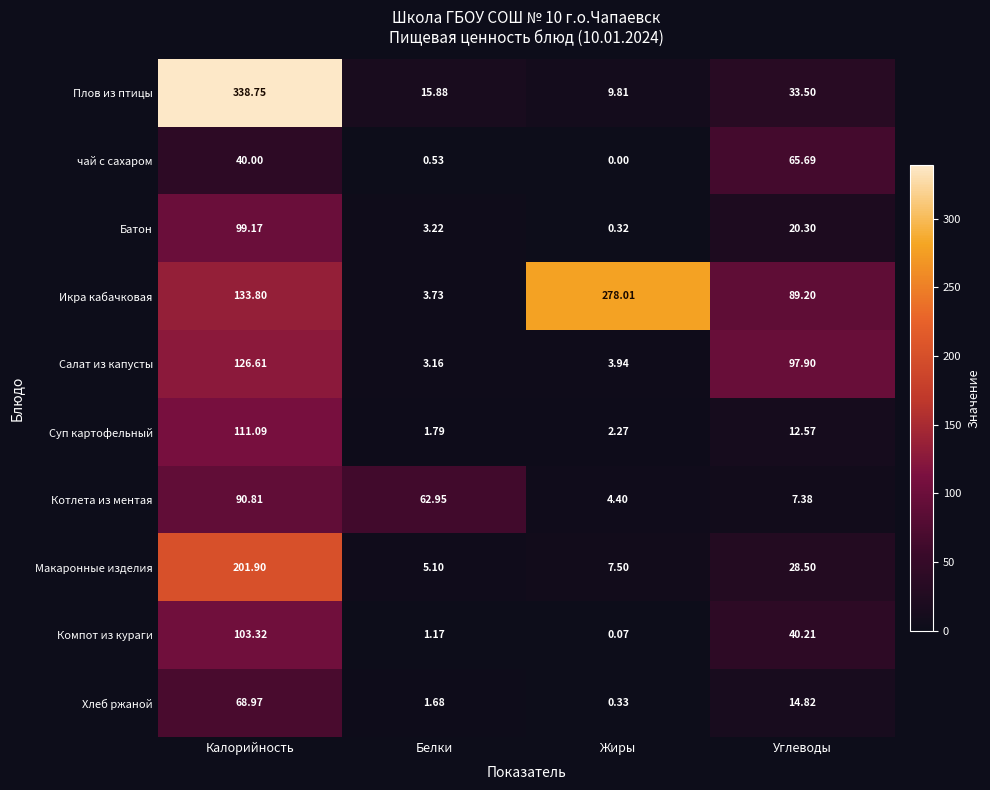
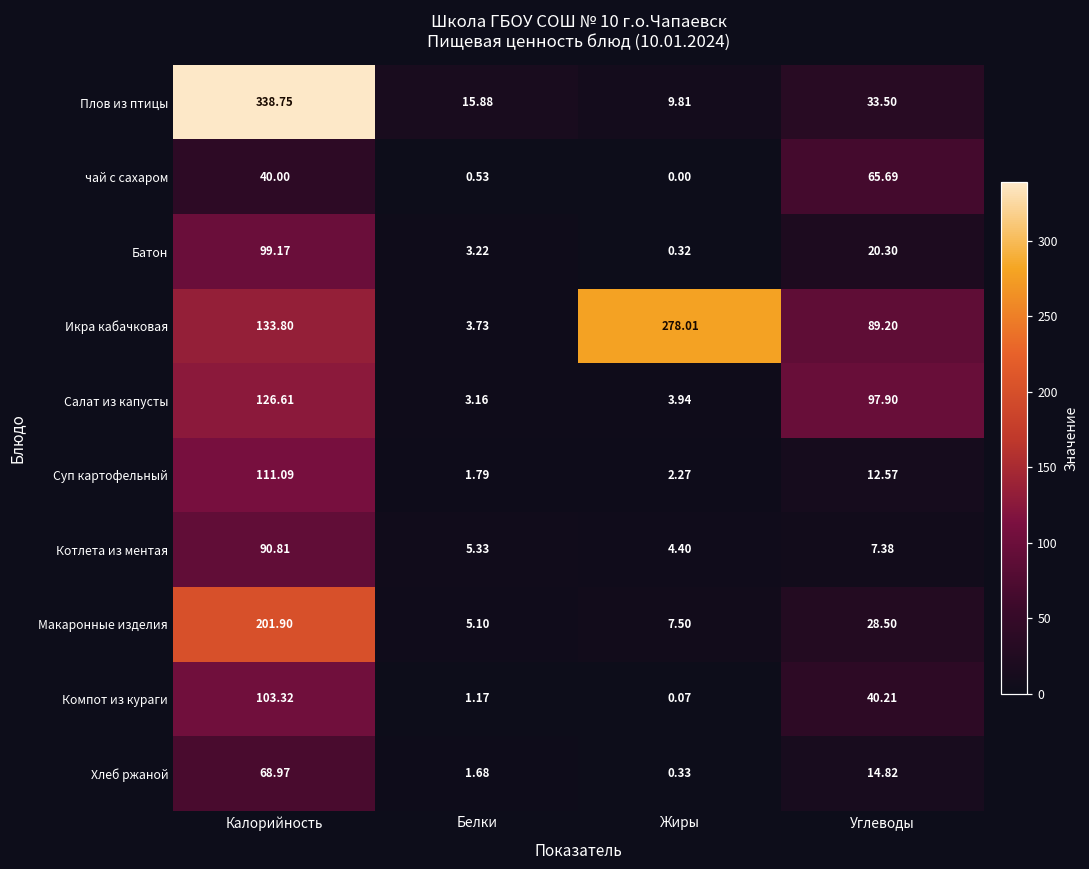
  {
    "Плов из птицы": {
      "Калорийность": 338.75,
      "Белки": 15.88,
      "Жиры": 9.81,
      "Углеводы": 33.50
    },
    "чай с сахаром": {
      "Калорийность": 40.00,
      "Белки": 0.53,
      "Жиры": 0.00,
      "Углеводы": 65.69
    },
    "Батон": {
      "Калорийность": 99.17,
      "Белки": 3.22,
      "Жиры": 0.32,
      "Углеводы": 20.30
    },
    "Икра кабачковая": {
      "Калорийность": 133.80,
      "Белки": 3.73,
      "Жиры": 278.01,
      "Углеводы": 89.20
    },
    "Салат из капусты": {
      "Калорийность": 126.61,
      "Белки": 3.16,
      "Жиры": 3.94,
      "Углеводы": 97.90
    },
    "Суп картофельный": {
      "Калорийность": 111.09,
      "Белки": 1.79,
      "Жиры": 2.27,
      "Углеводы": 12.57
    },
    "Котлета из ментая": {
      "Калорийность": 90.81,
-     "Белки": 62.95,
+     "Белки": 5.33,
      "Жиры": 4.40,
      "Углеводы": 7.38
    },
    "Макаронные изделия": {
      "Калорийность": 201.90,
      "Белки": 5.10,
      "Жиры": 7.50,
      "Углеводы": 28.50
    },
    "Компот из кураги": {
      "Калорийность": 103.32,
      "Белки": 1.17,
      "Жиры": 0.07,
      "Углеводы": 40.21
    },
    "Хлеб ржаной": {
      "Калорийность": 68.97,
      "Белки": 1.68,
      "Жиры": 0.33,
      "Углеводы": 14.82
    }
  }
